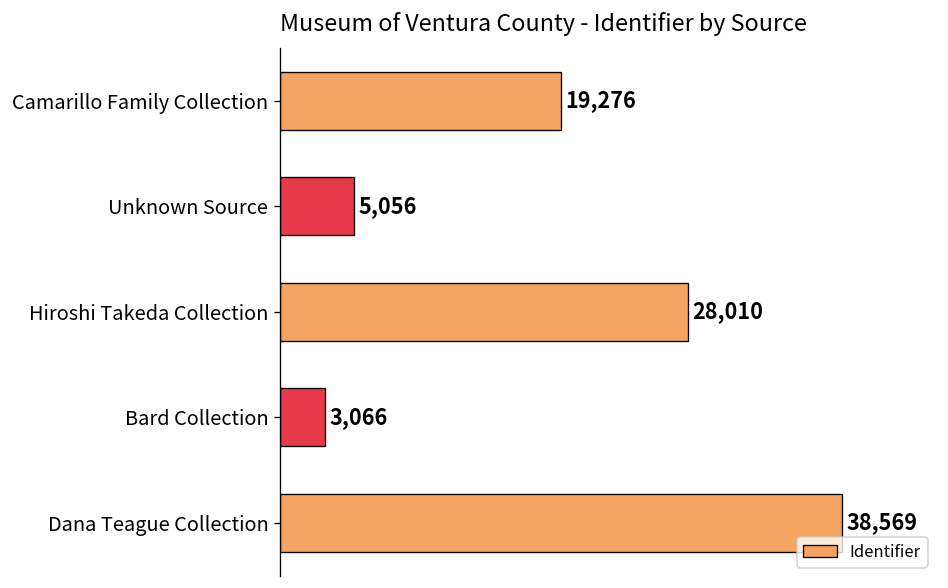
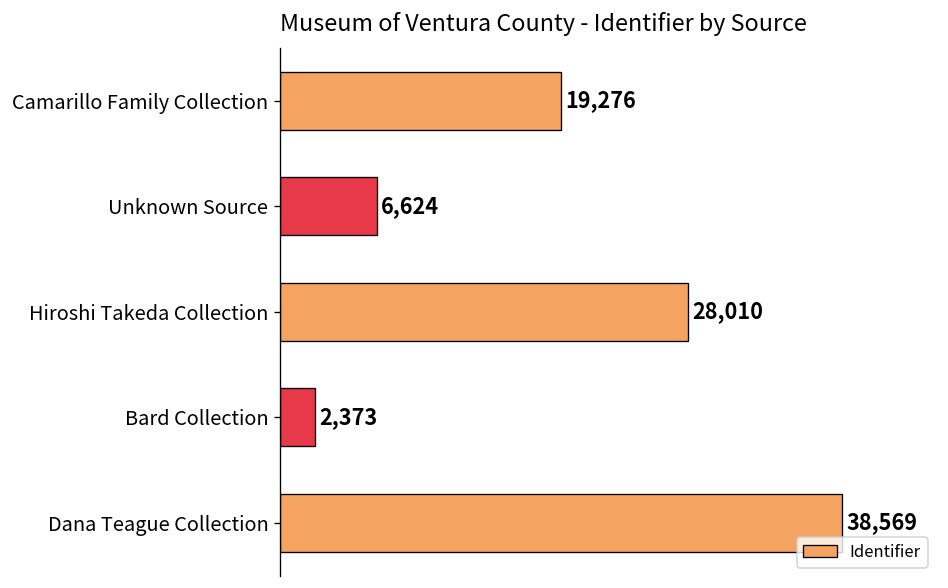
  {
    "Camarillo Family Collection": "19,276",
-   "Unknown Source": "5,056",
+   "Unknown Source": "6,624",
    "Hiroshi Takeda Collection": "28,010",
-   "Bard Collection": "3,066",
+   "Bard Collection": "2,373",
    "Dana Teague Collection": "38,569"
  }
